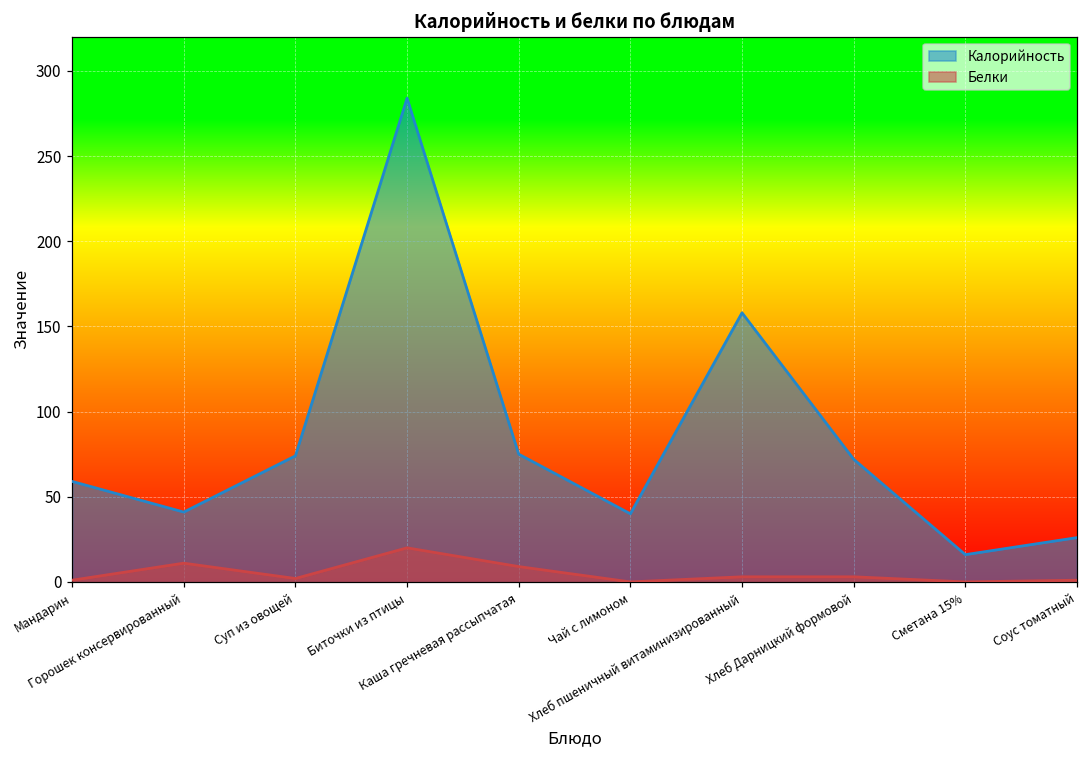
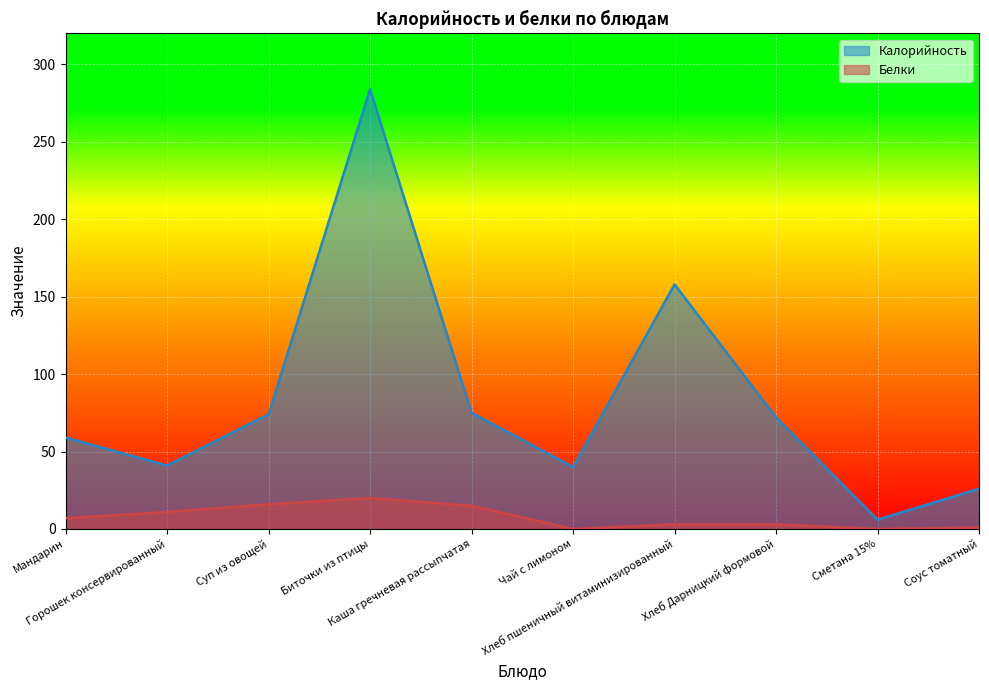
  {
    "Калорийность": {
      "Мандарин": 59,
      "Горошек консервированный": 41,
      "Суп из овощей": 74,
      "Биточки из птицы": 284,
      "Каша гречневая рассыпчатая": 75,
      "Чай с лимоном": 40,
      "Хлеб пшеничный витаминизированный": 158,
      "Хлеб Дарницкий формовой": 72,
-     "Сметана 15%": 16,
+     "Сметана 15%": 6,
      "Соус томатный": 26
    },
    "Белки": {
-     "Мандарин": 1,
+     "Мандарин": 7,
      "Горошек консервированный": 11,
-     "Суп из овощей": 2,
+     "Суп из овощей": 16,
      "Биточки из птицы": 20,
-     "Каша гречневая рассыпчатая": 9,
+     "Каша гречневая рассыпчатая": 15,
      "Чай с лимоном": 0,
      "Хлеб пшеничный витаминизированный": 3,
      "Хлеб Дарницкий формовой": 3,
      "Сметана 15%": 0,
      "Соус томатный": 1
    }
  }
